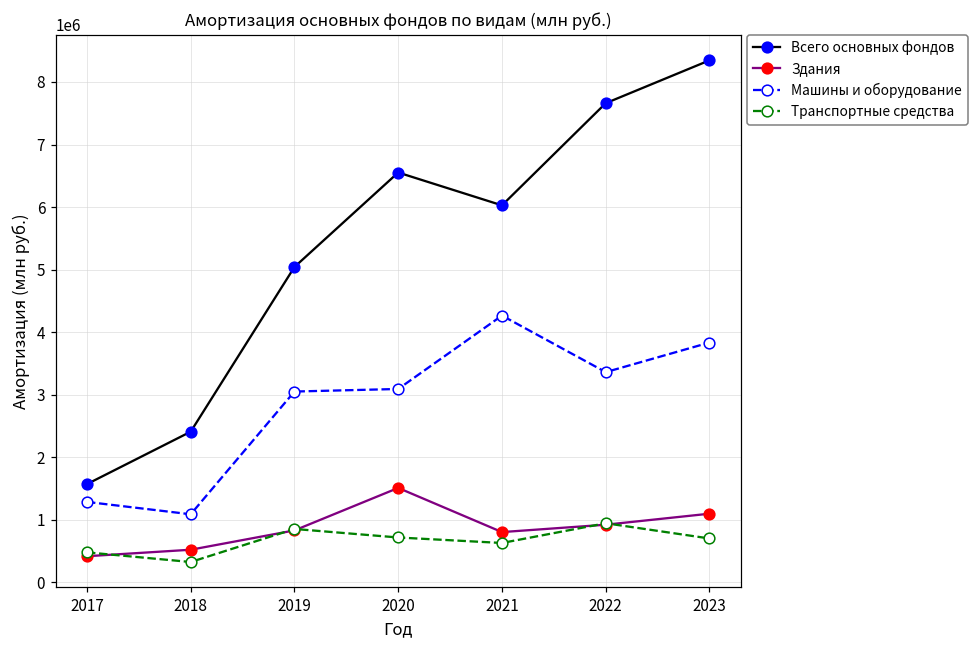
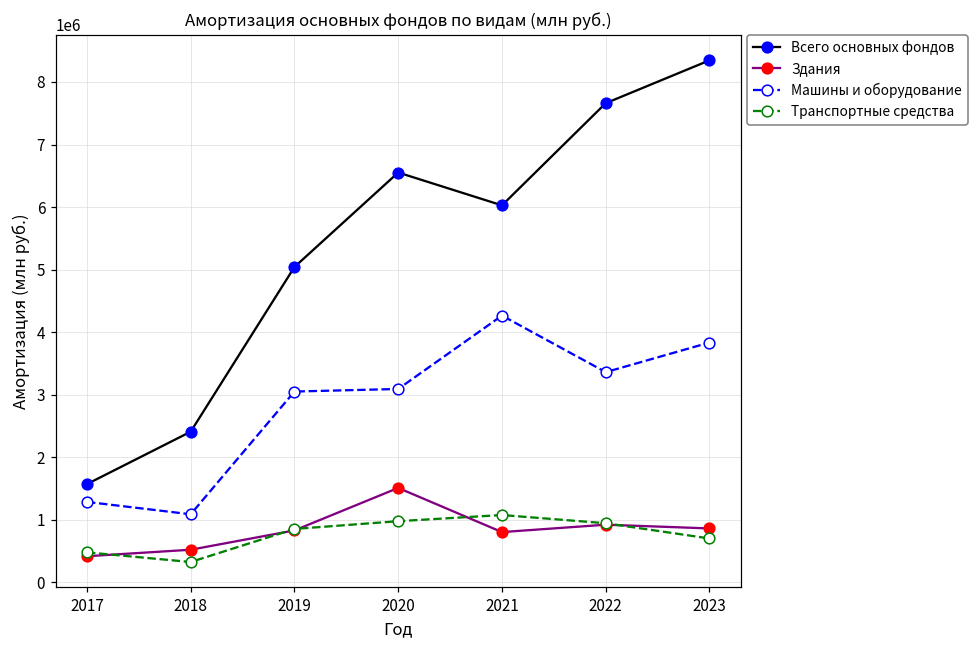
  {
    "Всего основных фондов": {
      "2017": 1600000,
      "2018": 2400000,
      "2019": 5000000,
      "2020": 6600000,
      "2021": 6000000,
      "2022": 7700000,
      "2023": 8300000
    },
    "Здания": {
      "2017": 400000,
      "2018": 500000,
      "2020": 1500000,
      "2021": 800000,
-     "2023": 1100000
+     "2023": 900000
    },
    "Машины и оборудование": {
      "2017": 1300000,
      "2018": 1100000,
      "2019": 3100000,
      "2020": 3100000,
      "2021": 4300000,
      "2022": 3400000,
      "2023": 3800000
    },
    "Транспортные средства": {
      "2017": 500000,
      "2018": 300000,
-     "2020": 700000,
-     "2021": 600000,
+     "2020": 1000000,
+     "2021": 1100000,
      "2023": 700000
    }
  }
